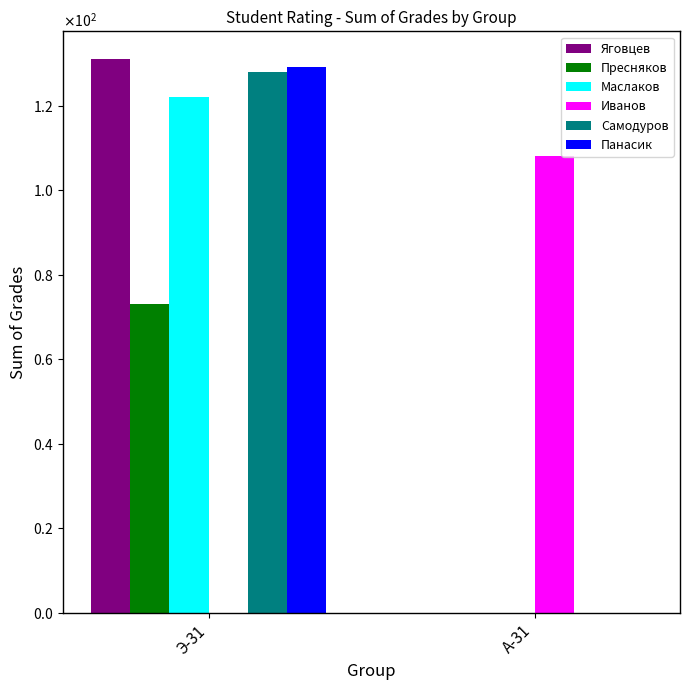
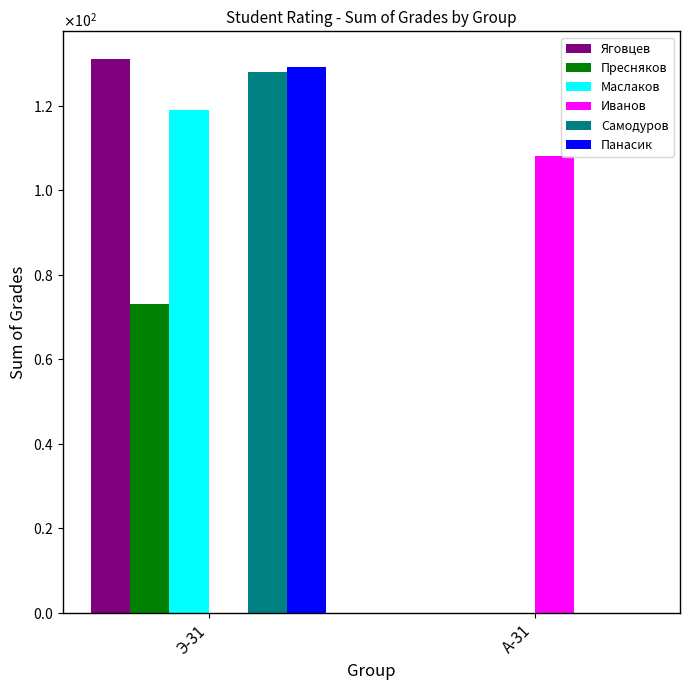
  {
    "Яговцев": {
      "Э-31": 131,
      "А-31": 0
    },
    "Пресняков": {
      "Э-31": 73,
      "А-31": 0
    },
    "Маслаков": {
-     "Э-31": 122,
+     "Э-31": 119,
      "А-31": 0
    },
    "Иванов": {
      "Э-31": 0,
      "А-31": 108
    },
    "Самодуров": {
      "Э-31": 128,
      "А-31": 0
    },
    "Панасик": {
      "Э-31": 129,
      "А-31": 0
    }
  }
